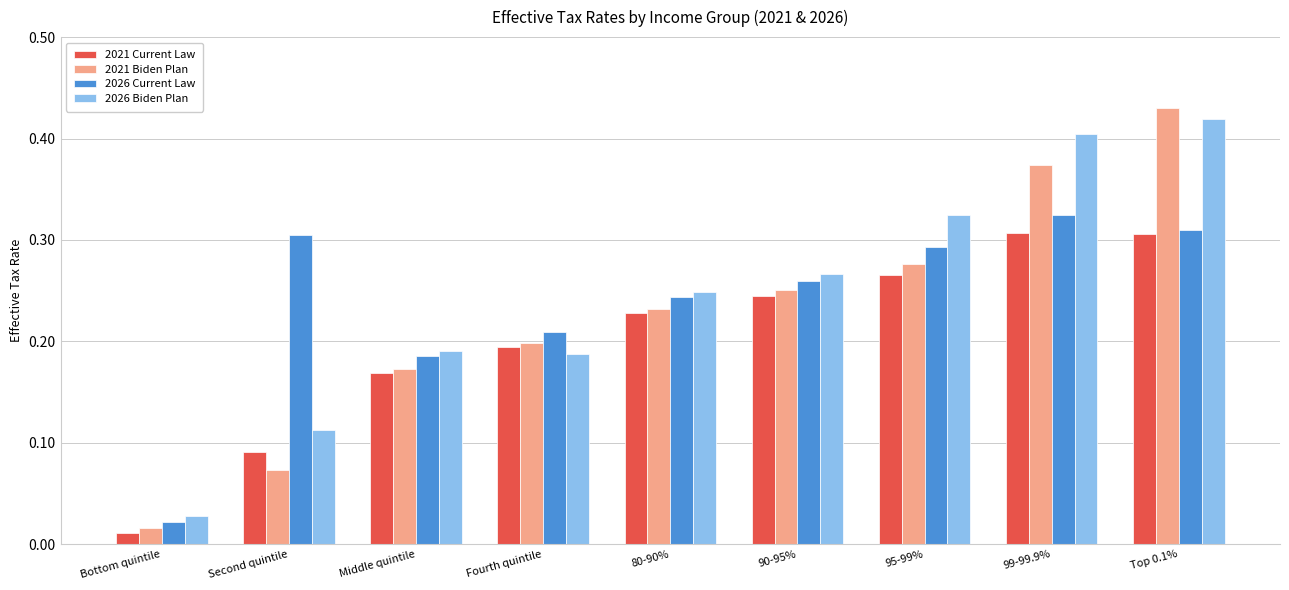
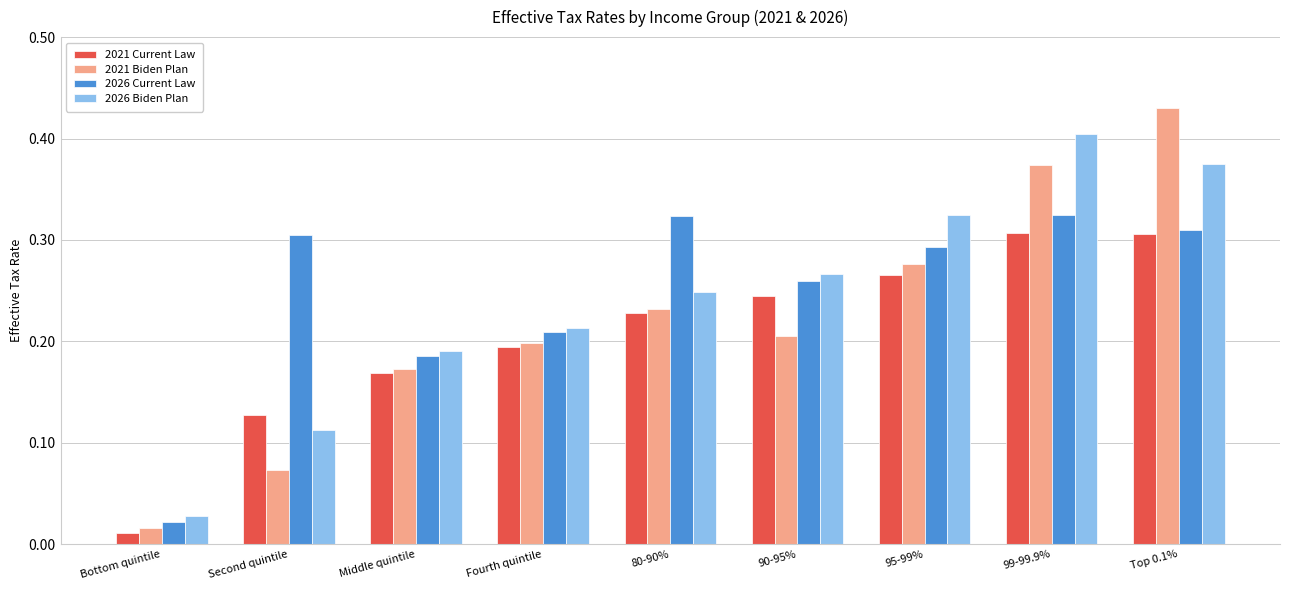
  {
    "2021 Current Law": {
      "Bottom quintile": 0.011,
-     "Second quintile": 0.091,
+     "Second quintile": 0.127,
      "Middle quintile": 0.169,
      "Fourth quintile": 0.194,
      "80-90%": 0.228,
      "90-95%": 0.245,
      "95-99%": 0.265,
      "99-99.9%": 0.307,
      "Top 0.1%": 0.306
    },
    "2021 Biden Plan": {
      "Bottom quintile": 0.016,
      "Second quintile": 0.073,
      "Middle quintile": 0.173,
      "Fourth quintile": 0.198,
      "80-90%": 0.232,
-     "90-95%": 0.251,
+     "90-95%": 0.205,
      "95-99%": 0.276,
      "99-99.9%": 0.374,
      "Top 0.1%": 0.430
    },
    "2026 Current Law": {
      "Bottom quintile": 0.022,
      "Second quintile": 0.305,
      "Middle quintile": 0.186,
      "Fourth quintile": 0.209,
-     "80-90%": 0.244,
+     "80-90%": 0.324,
      "90-95%": 0.260,
      "95-99%": 0.293,
      "99-99.9%": 0.325,
      "Top 0.1%": 0.310
    },
    "2026 Biden Plan": {
      "Bottom quintile": 0.028,
      "Second quintile": 0.113,
      "Middle quintile": 0.191,
-     "Fourth quintile": 0.188,
+     "Fourth quintile": 0.213,
      "80-90%": 0.249,
      "90-95%": 0.266,
      "95-99%": 0.325,
      "99-99.9%": 0.404,
-     "Top 0.1%": 0.419
+     "Top 0.1%": 0.375
    }
  }
